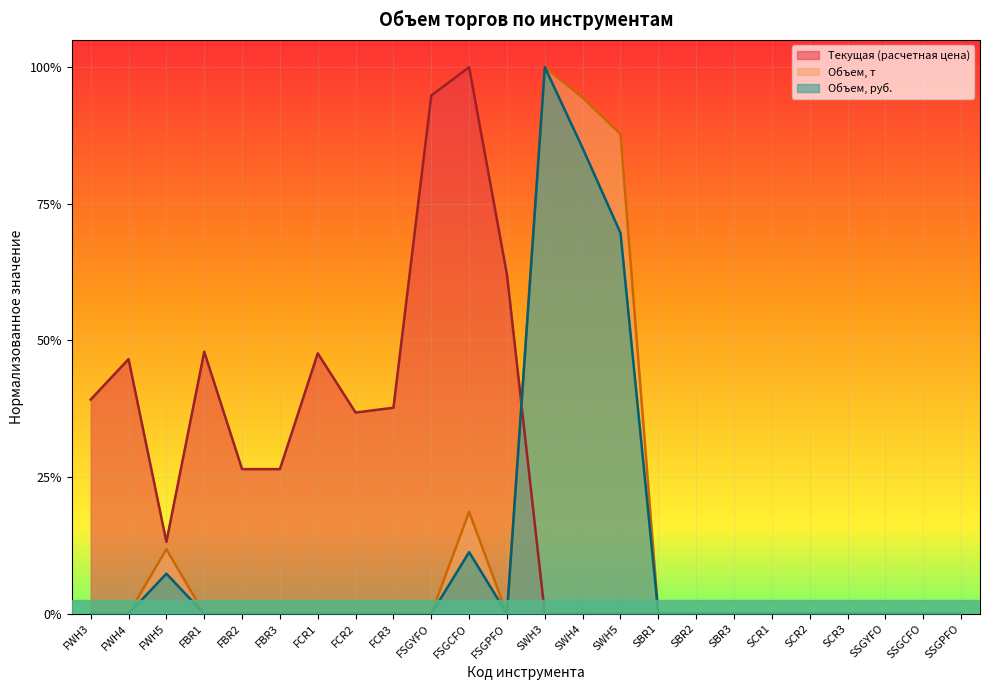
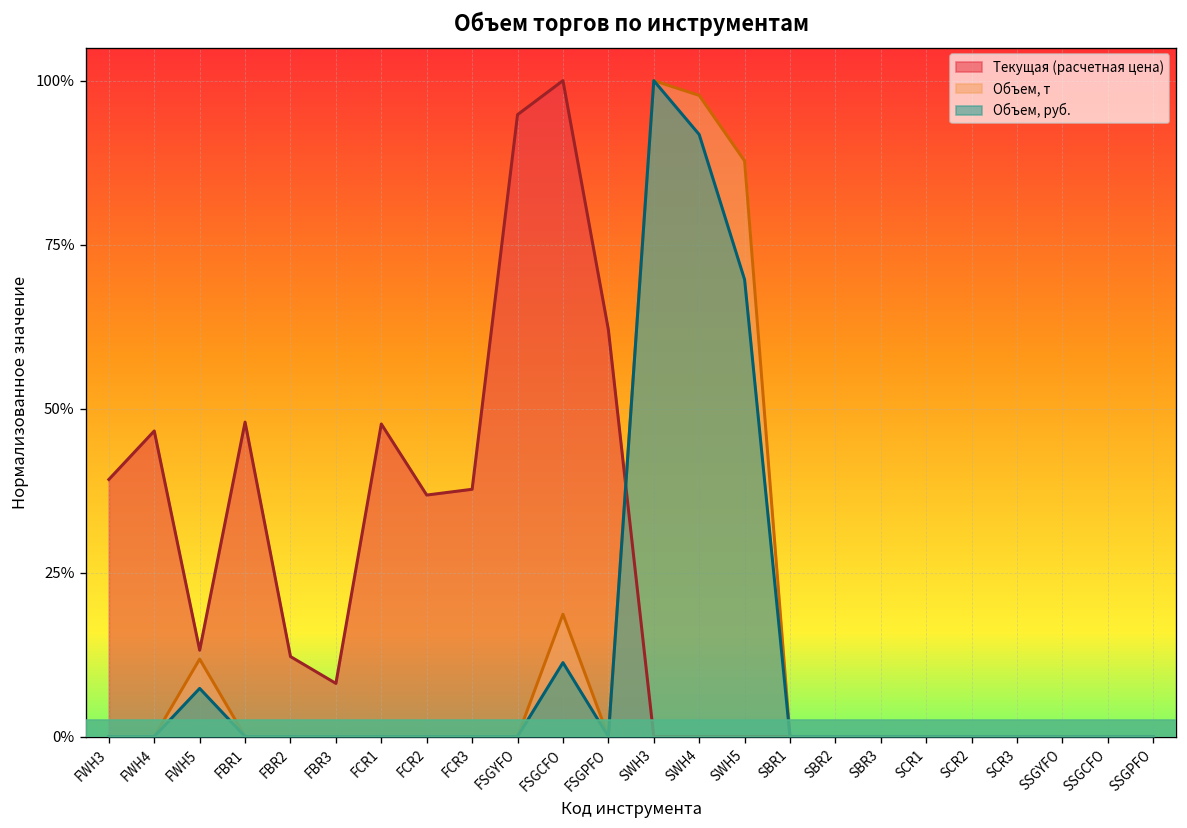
  {
    "Текущая (расчетная цена)": {
      "FWH3": "39%",
      "FWH4": "47%",
      "FWH5": "13%",
      "FBR1": "48%",
-     "FBR2": "26%",
-     "FBR3": "26%",
+     "FBR2": "12%",
+     "FBR3": "8%",
      "FCR1": "48%",
      "FCR2": "37%",
      "FCR3": "38%",
      "FSGYFO": "95%",
      "FSGCFO": "100%",
      "FSGPFO": "62%"
    },
    "Объем, т": {
      "FWH5": "12%",
      "FSGCFO": "19%",
-     "SWH4": "94%",
+     "SWH4": "98%",
      "SWH5": "88%"
    },
    "Объем, руб.": {
      "FWH5": "7%",
      "FSGCFO": "11%",
-     "SWH4": "85%",
+     "SWH4": "92%",
      "SWH5": "70%"
    }
  }
